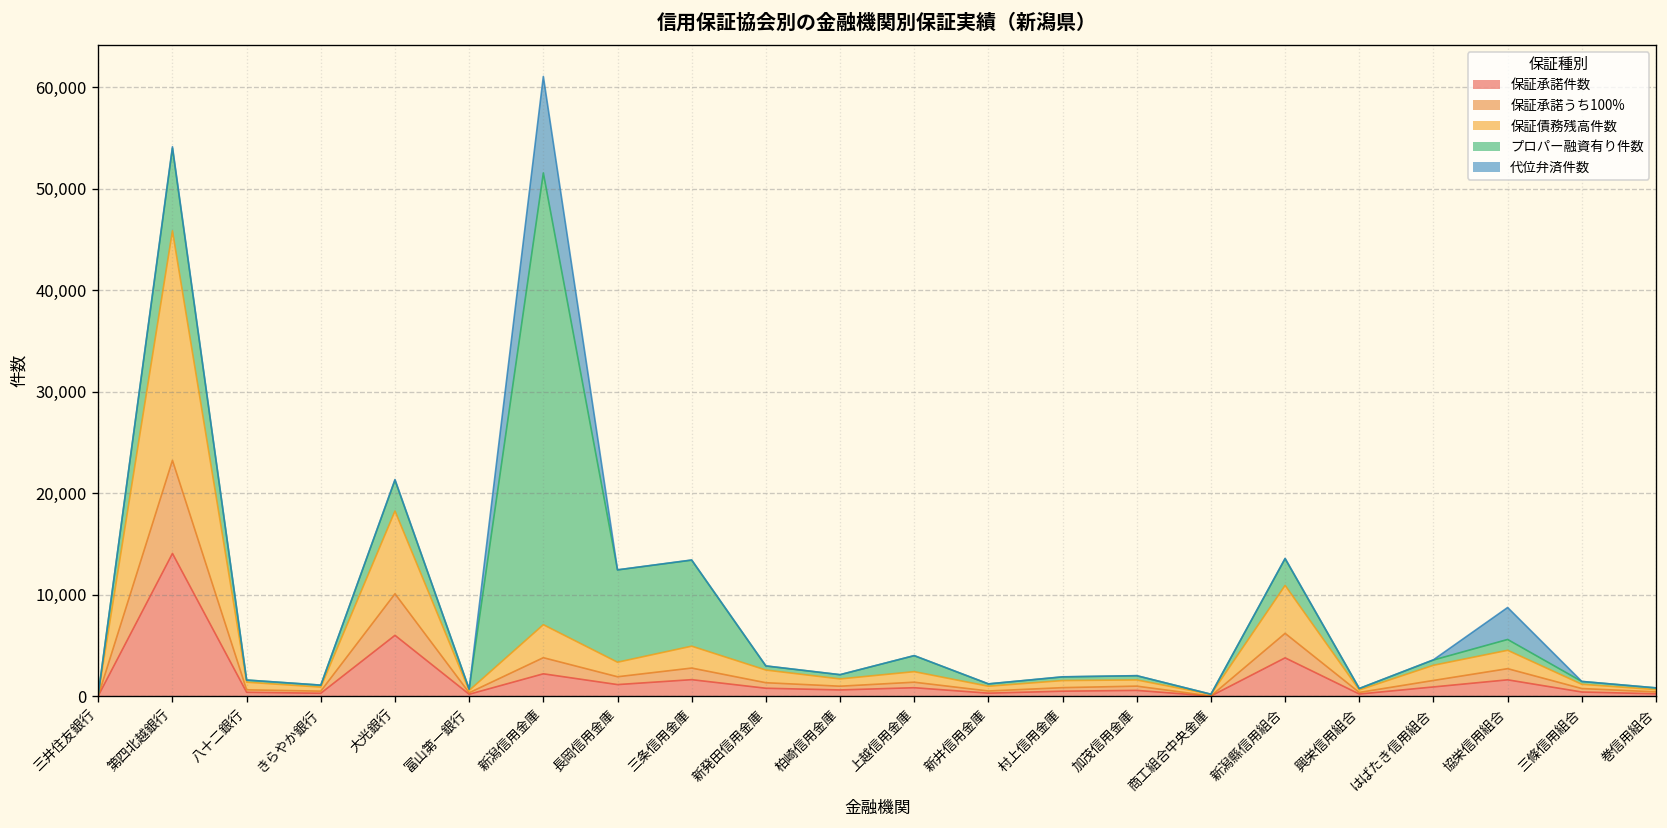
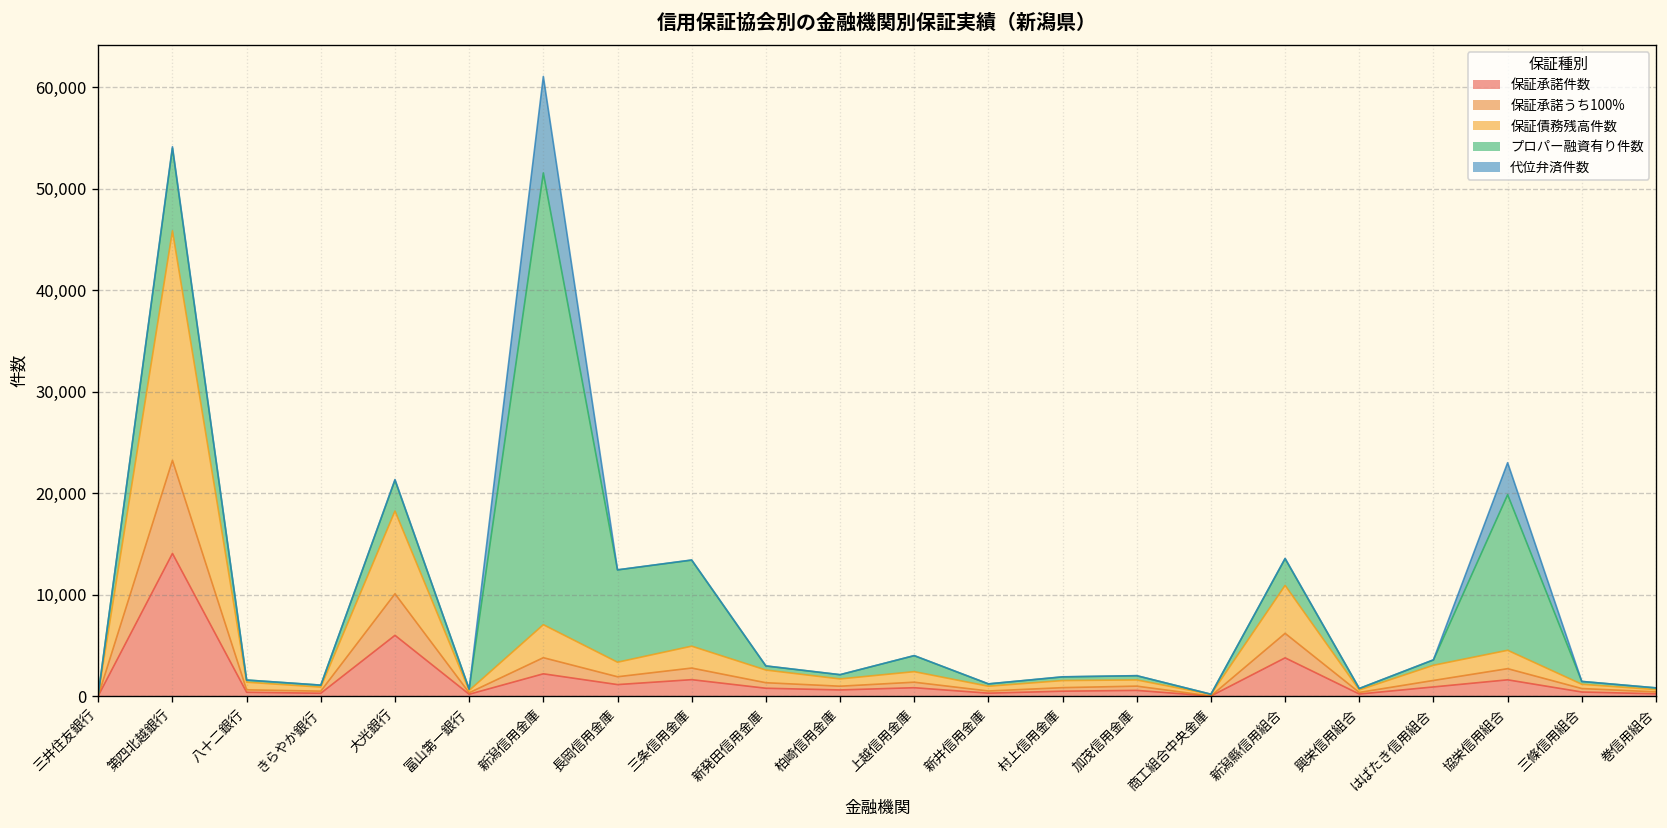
  {
    "プロパー融資有り件数": {
      "新潟信用金庫": "45,000",
-     "協栄信用組合": "1,000"
+     "協栄信用組合": "15,000"
    },
    "代位弁済件数": {
      "新潟信用金庫": "10,000",
      "協栄信用組合": "3,000"
    }
  }
